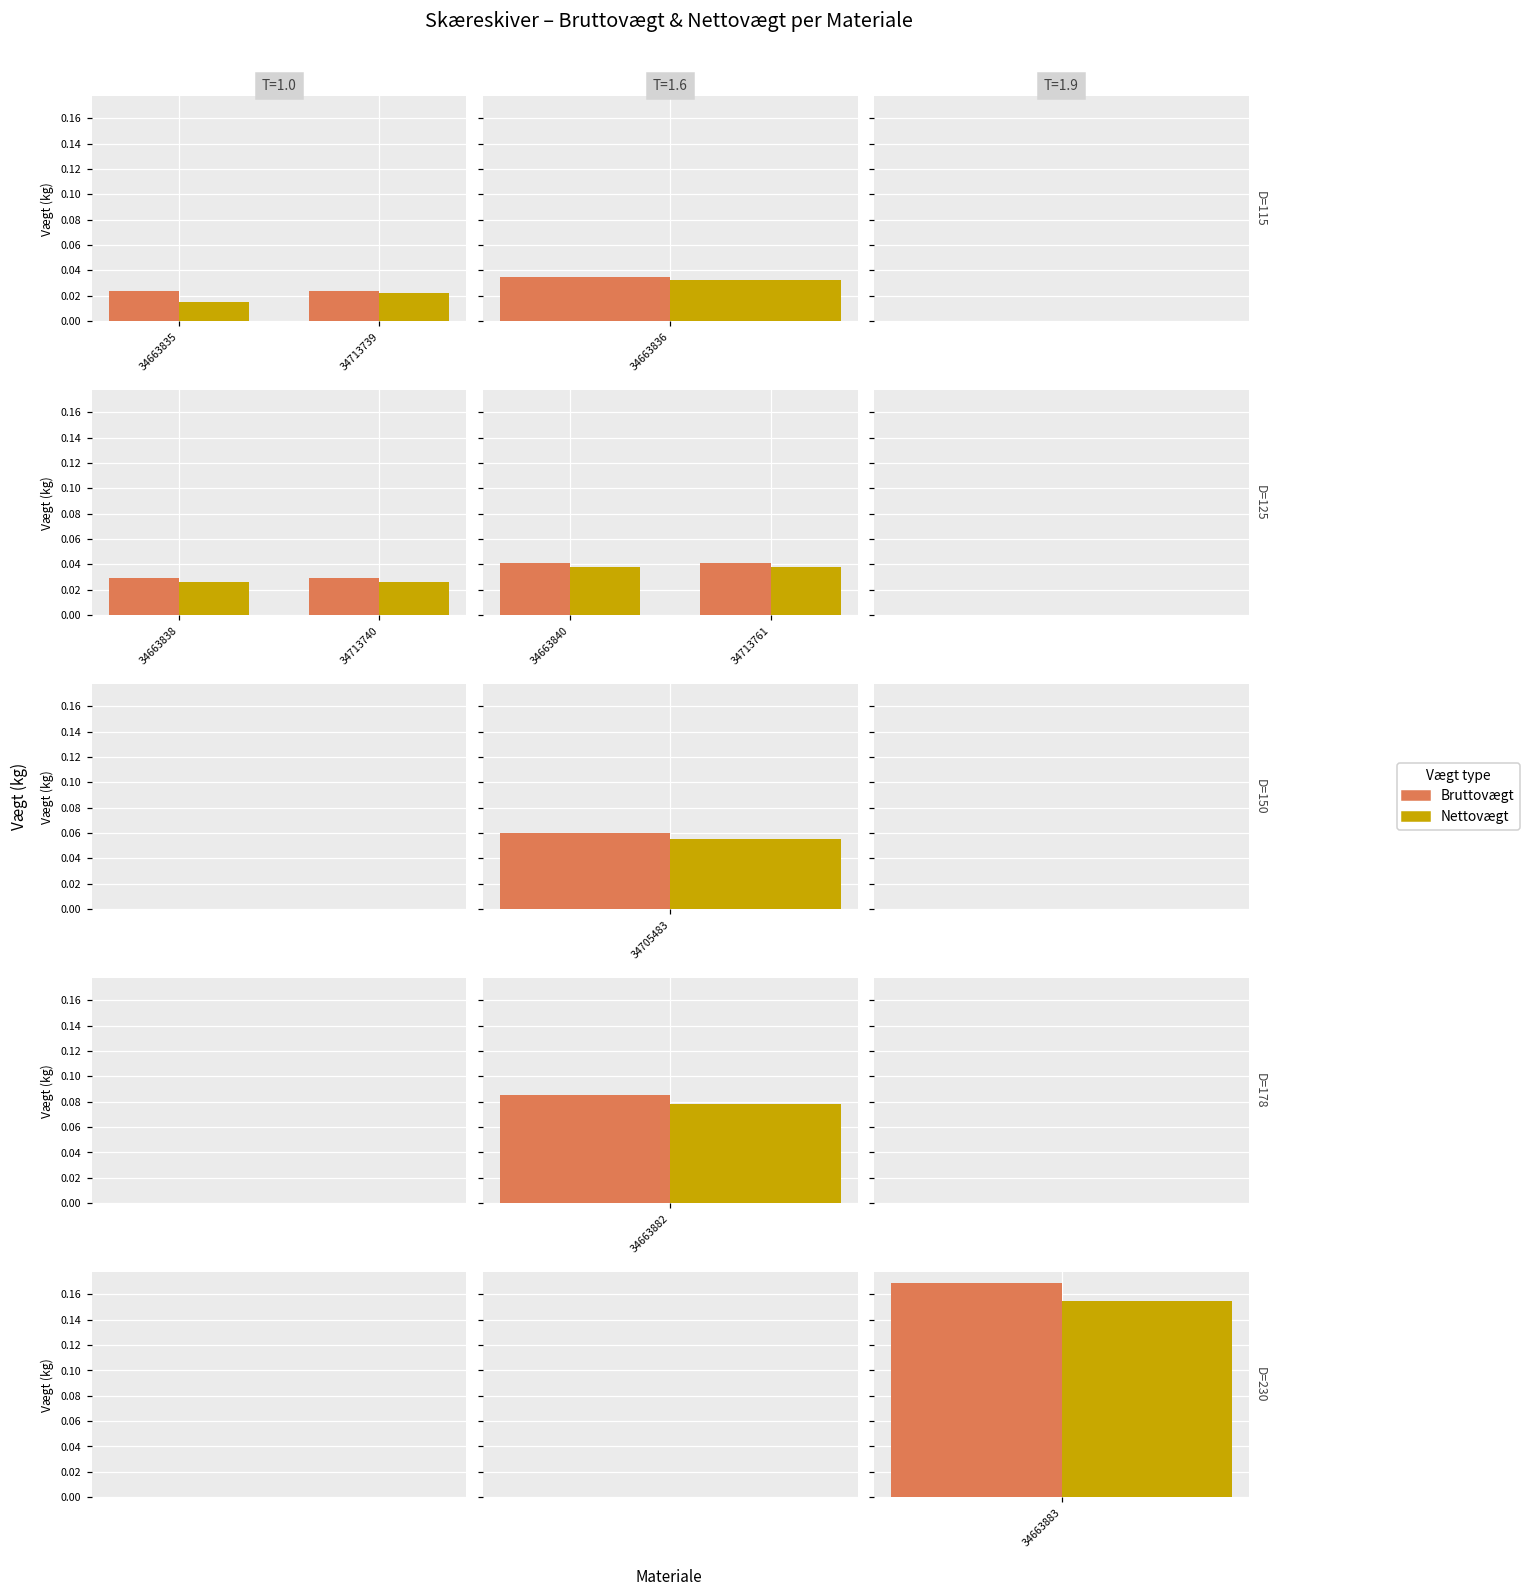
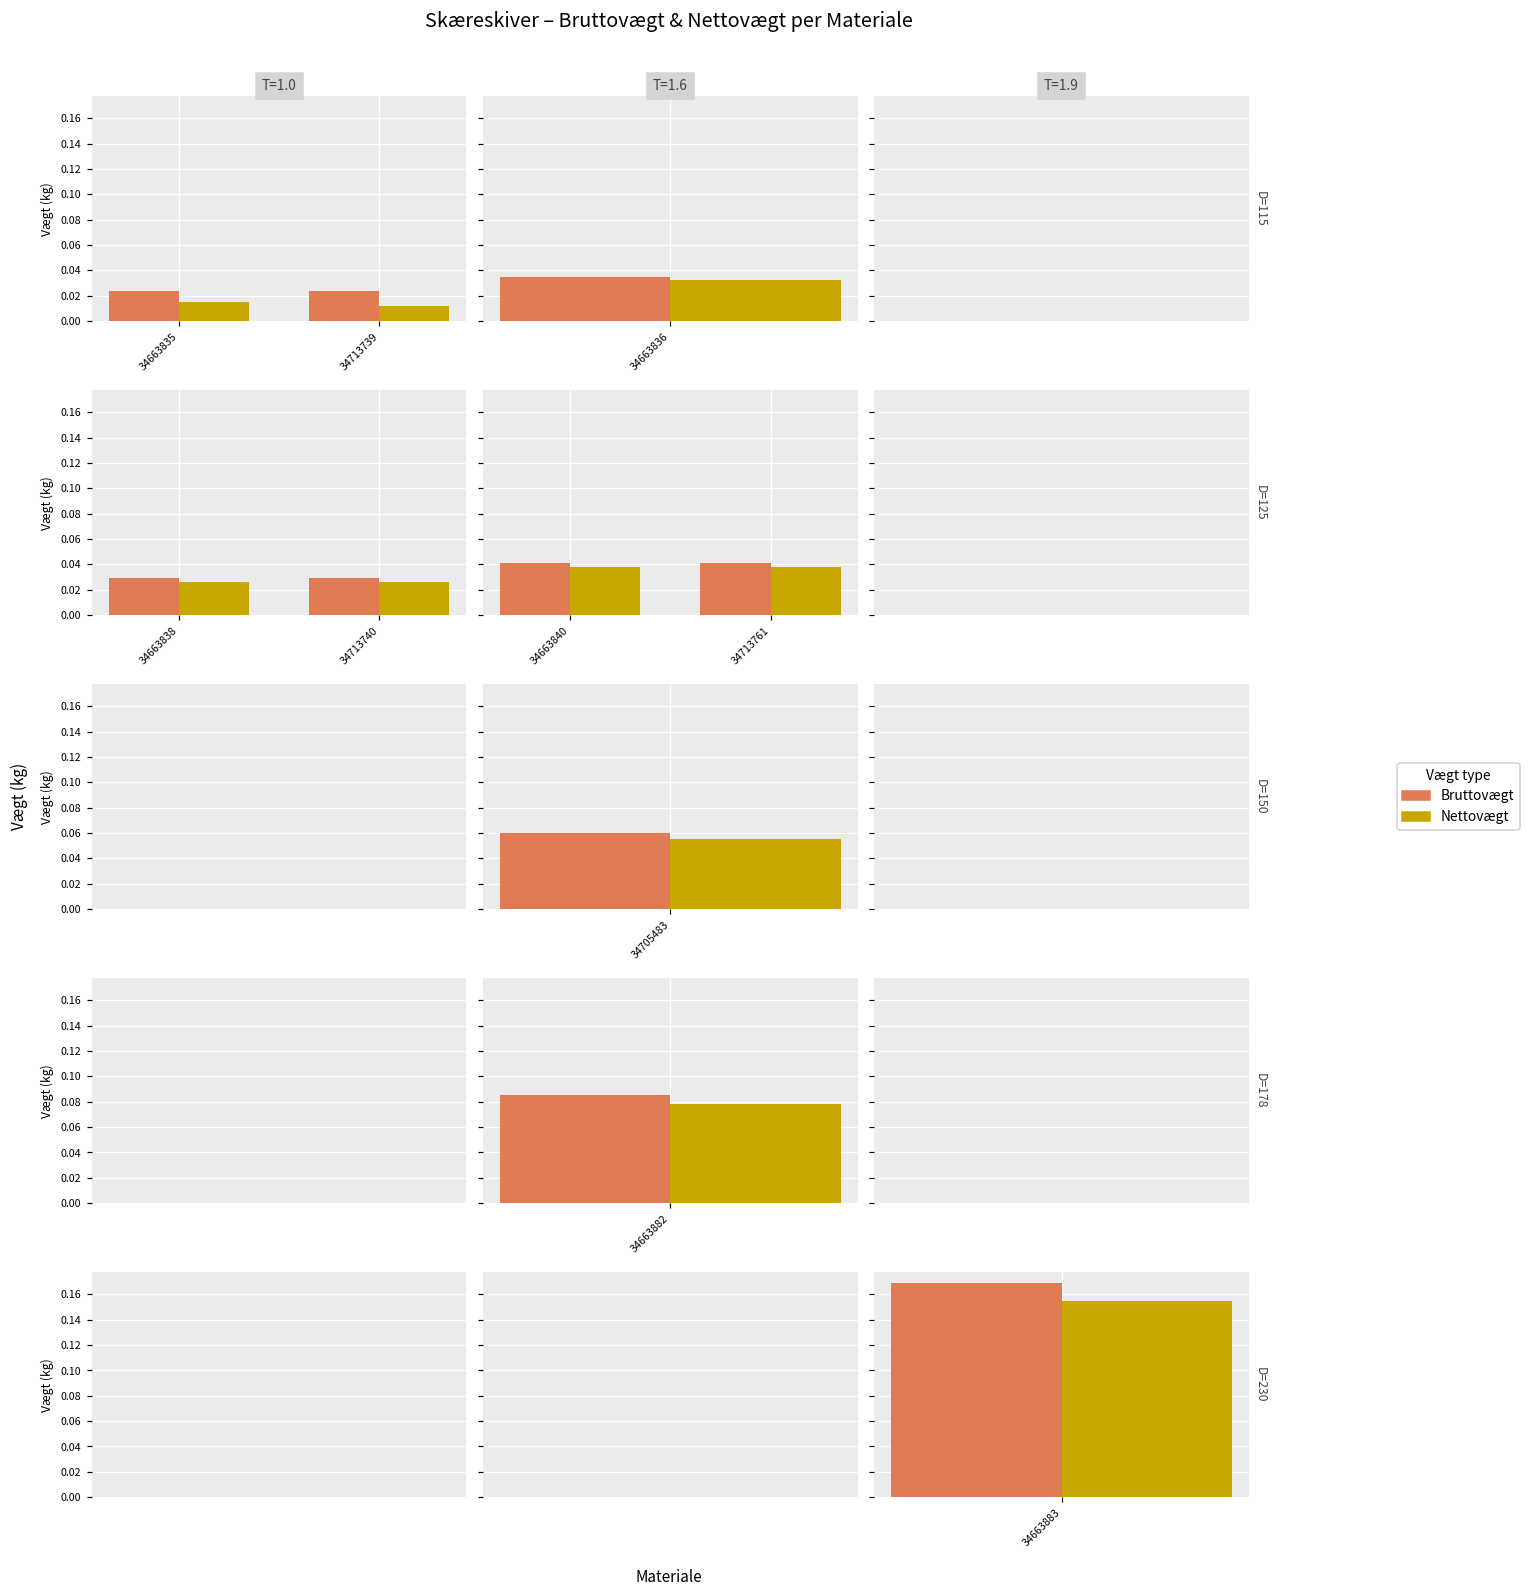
  {
    "T=1.0": {
      "Bruttovægt": {
        "34663835": 0.024,
        "34713739": 0.024
      },
      "Nettovægt": {
        "34663835": 0.015,
-       "34713739": 0.022
+       "34713739": 0.012
      }
    }
  }
